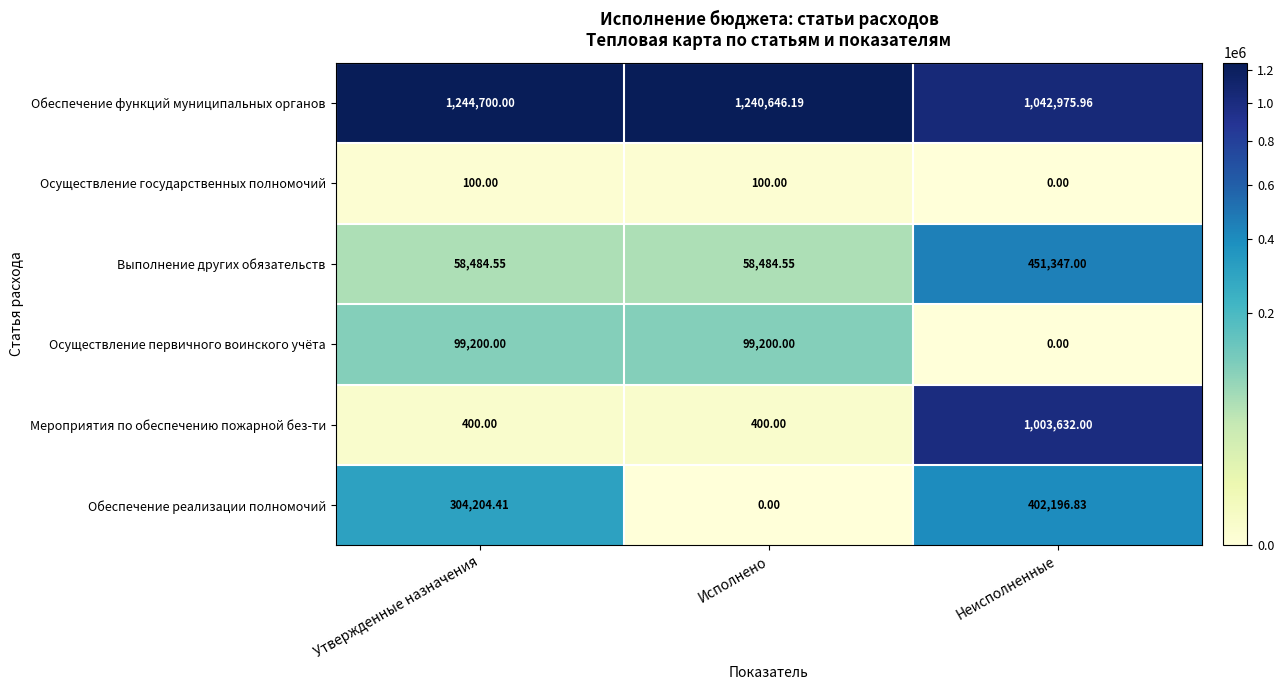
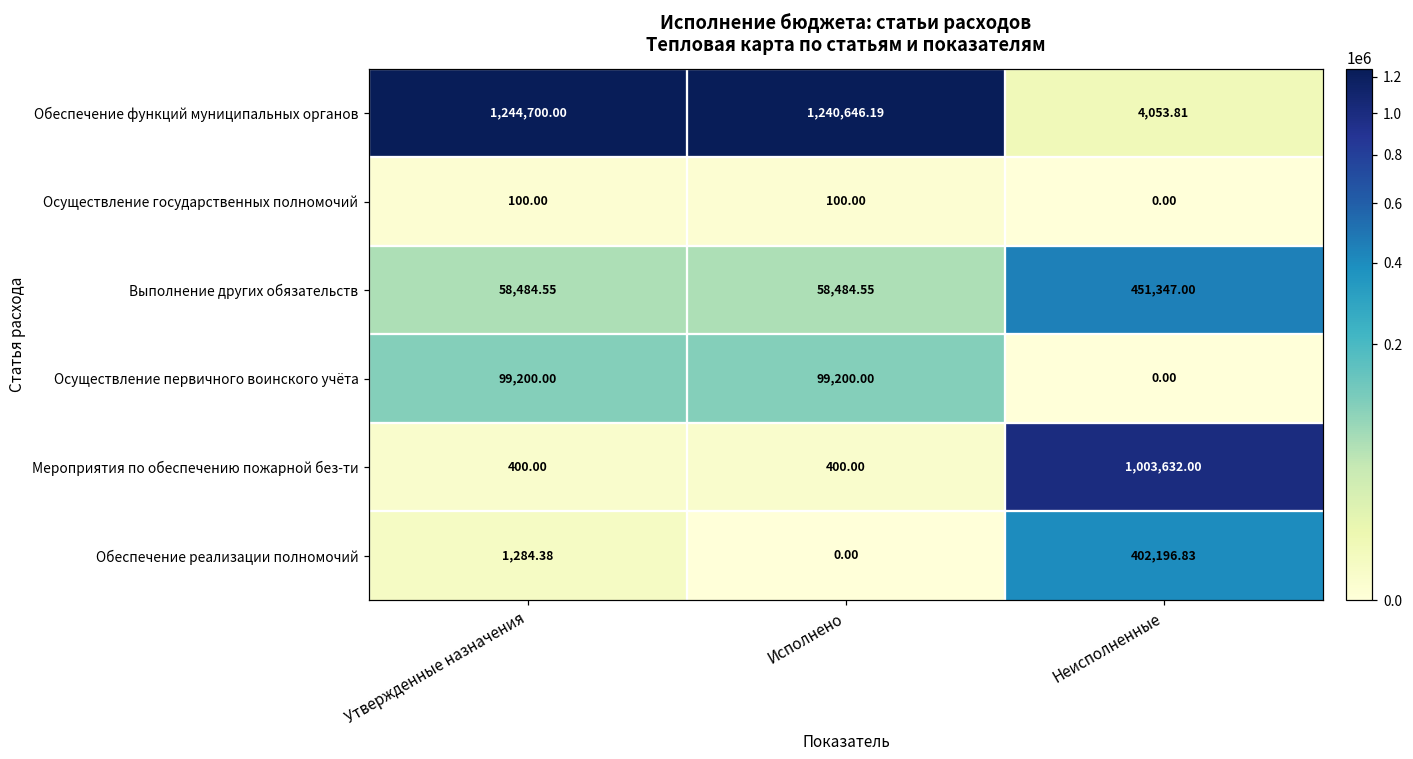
  {
    "Обеспечение функций муниципальных органов": {
      "Утвержденные назначения": "1,244,700.00",
      "Исполнено": "1,240,646.19",
-     "Неисполненные": "1,042,975.96"
+     "Неисполненные": "4,053.81"
    },
    "Осуществление государственных полномочий": {
      "Утвержденные назначения": "100.00",
      "Исполнено": "100.00",
      "Неисполненные": "0.00"
    },
    "Выполнение других обязательств": {
      "Утвержденные назначения": "58,484.55",
      "Исполнено": "58,484.55",
      "Неисполненные": "451,347.00"
    },
    "Осуществление первичного воинского учёта": {
      "Утвержденные назначения": "99,200.00",
      "Исполнено": "99,200.00",
      "Неисполненные": "0.00"
    },
    "Мероприятия по обеспечению пожарной без-ти": {
      "Утвержденные назначения": "400.00",
      "Исполнено": "400.00",
      "Неисполненные": "1,003,632.00"
    },
    "Обеспечение реализации полномочий": {
-     "Утвержденные назначения": "304,204.41",
+     "Утвержденные назначения": "1,284.38",
      "Исполнено": "0.00",
      "Неисполненные": "402,196.83"
    }
  }
